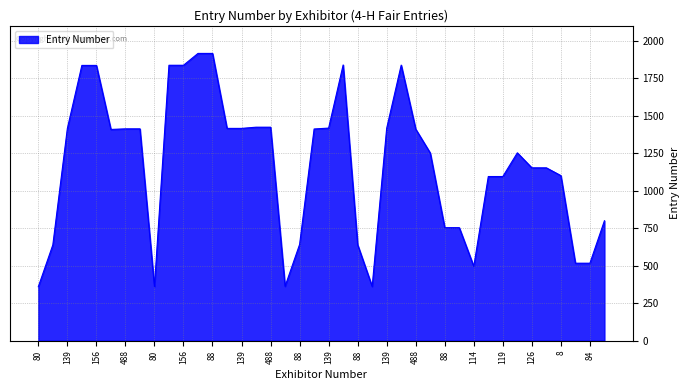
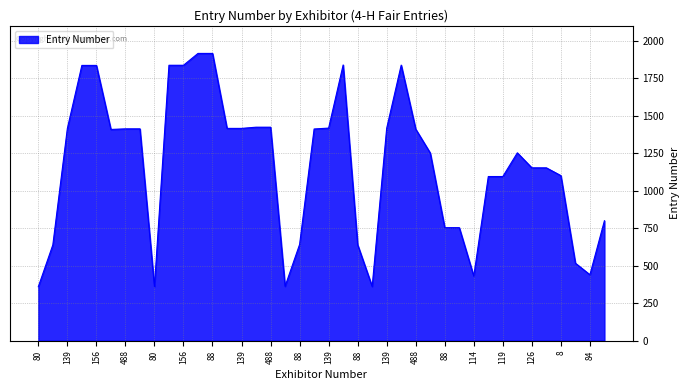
  {
-   "114": 500,
+   "114": 430,
    "119": 1100,
    "126": 1150,
    "8": 1100,
-   "84": 520
+   "84": 440
  }
